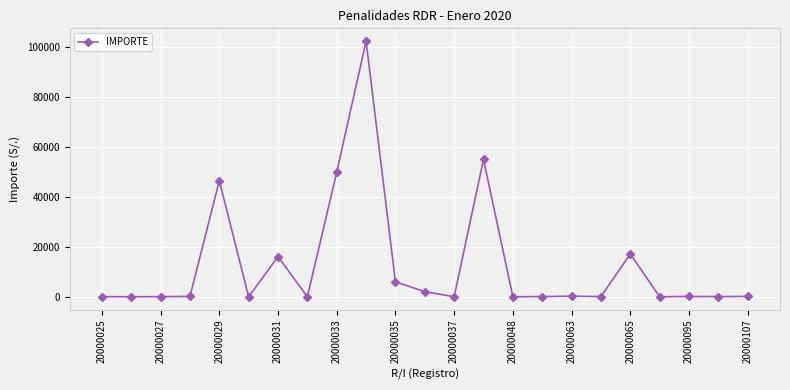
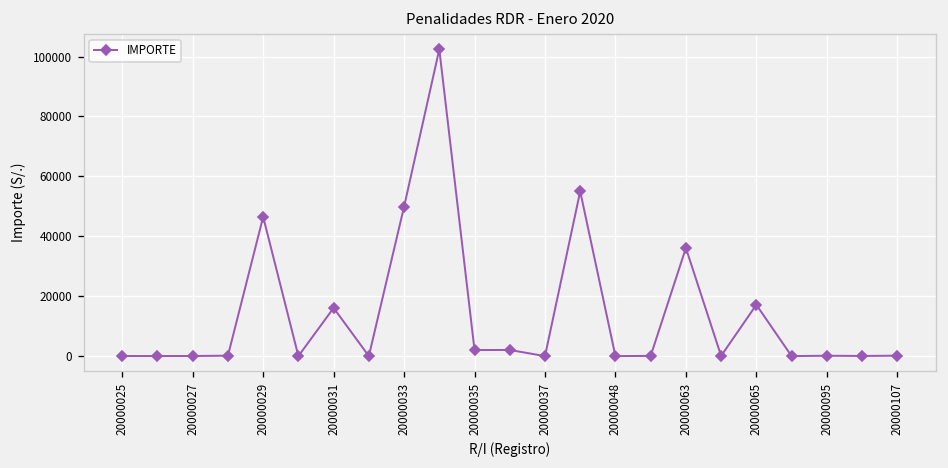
  {
    "20000025": 0,
    "20000027": 0,
    "20000029": 46000,
    "20000031": 16000,
    "20000033": 50000,
-   "20000035": 6000,
+   "20000035": 2000,
    "20000037": 0,
    "20000048": 0,
-   "20000063": 0,
+   "20000063": 36000,
    "20000065": 17000,
    "20000095": 0,
    "20000107": 0
  }
